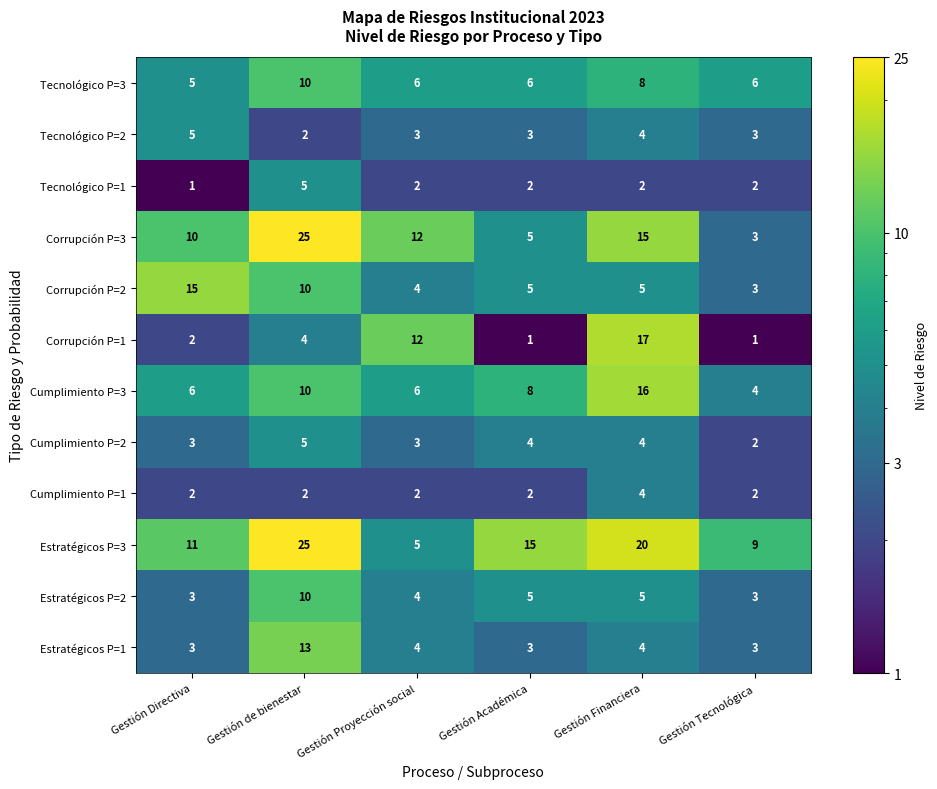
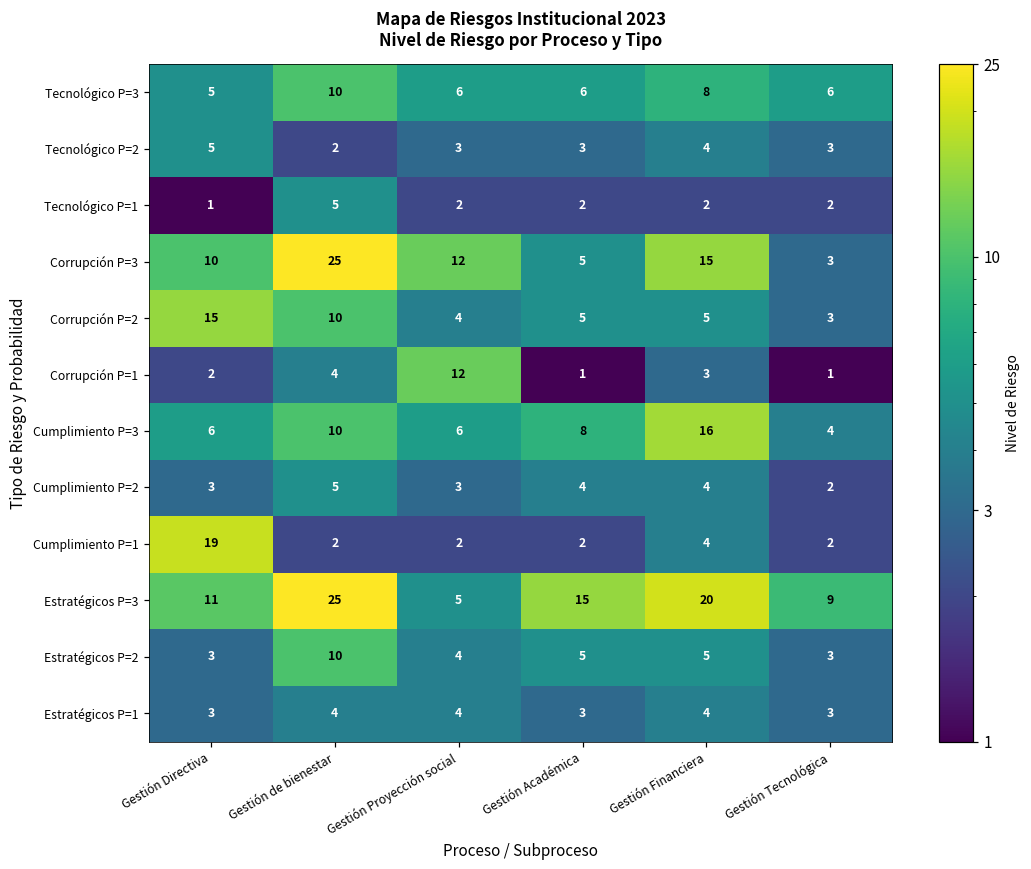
  {
    "Tecnológico P=3": {
      "Gestión Directiva": 5,
      "Gestión de bienestar": 10,
      "Gestión Proyección social": 6,
      "Gestión Académica": 6,
      "Gestión Financiera": 8,
      "Gestión Tecnológica": 6
    },
    "Tecnológico P=2": {
      "Gestión Directiva": 5,
      "Gestión de bienestar": 2,
      "Gestión Proyección social": 3,
      "Gestión Académica": 3,
      "Gestión Financiera": 4,
      "Gestión Tecnológica": 3
    },
    "Tecnológico P=1": {
      "Gestión Directiva": 1,
      "Gestión de bienestar": 5,
      "Gestión Proyección social": 2,
      "Gestión Académica": 2,
      "Gestión Financiera": 2,
      "Gestión Tecnológica": 2
    },
    "Corrupción P=3": {
      "Gestión Directiva": 10,
      "Gestión de bienestar": 25,
      "Gestión Proyección social": 12,
      "Gestión Académica": 5,
      "Gestión Financiera": 15,
      "Gestión Tecnológica": 3
    },
    "Corrupción P=2": {
      "Gestión Directiva": 15,
      "Gestión de bienestar": 10,
      "Gestión Proyección social": 4,
      "Gestión Académica": 5,
      "Gestión Financiera": 5,
      "Gestión Tecnológica": 3
    },
    "Corrupción P=1": {
      "Gestión Directiva": 2,
      "Gestión de bienestar": 4,
      "Gestión Proyección social": 12,
      "Gestión Académica": 1,
-     "Gestión Financiera": 17,
+     "Gestión Financiera": 3,
      "Gestión Tecnológica": 1
    },
    "Cumplimiento P=3": {
      "Gestión Directiva": 6,
      "Gestión de bienestar": 10,
      "Gestión Proyección social": 6,
      "Gestión Académica": 8,
      "Gestión Financiera": 16,
      "Gestión Tecnológica": 4
    },
    "Cumplimiento P=2": {
      "Gestión Directiva": 3,
      "Gestión de bienestar": 5,
      "Gestión Proyección social": 3,
      "Gestión Académica": 4,
      "Gestión Financiera": 4,
      "Gestión Tecnológica": 2
    },
    "Cumplimiento P=1": {
-     "Gestión Directiva": 2,
+     "Gestión Directiva": 19,
      "Gestión de bienestar": 2,
      "Gestión Proyección social": 2,
      "Gestión Académica": 2,
      "Gestión Financiera": 4,
      "Gestión Tecnológica": 2
    },
    "Estratégicos P=3": {
      "Gestión Directiva": 11,
      "Gestión de bienestar": 25,
      "Gestión Proyección social": 5,
      "Gestión Académica": 15,
      "Gestión Financiera": 20,
      "Gestión Tecnológica": 9
    },
    "Estratégicos P=2": {
      "Gestión Directiva": 3,
      "Gestión de bienestar": 10,
      "Gestión Proyección social": 4,
      "Gestión Académica": 5,
      "Gestión Financiera": 5,
      "Gestión Tecnológica": 3
    },
    "Estratégicos P=1": {
      "Gestión Directiva": 3,
-     "Gestión de bienestar": 13,
+     "Gestión de bienestar": 4,
      "Gestión Proyección social": 4,
      "Gestión Académica": 3,
      "Gestión Financiera": 4,
      "Gestión Tecnológica": 3
    }
  }
